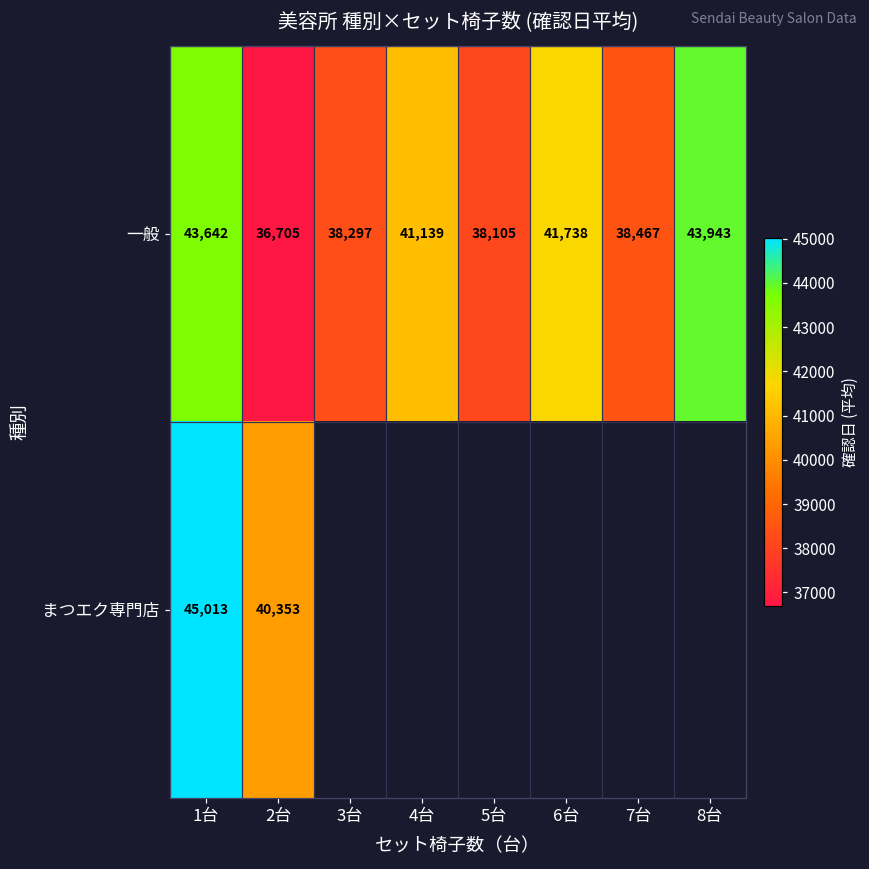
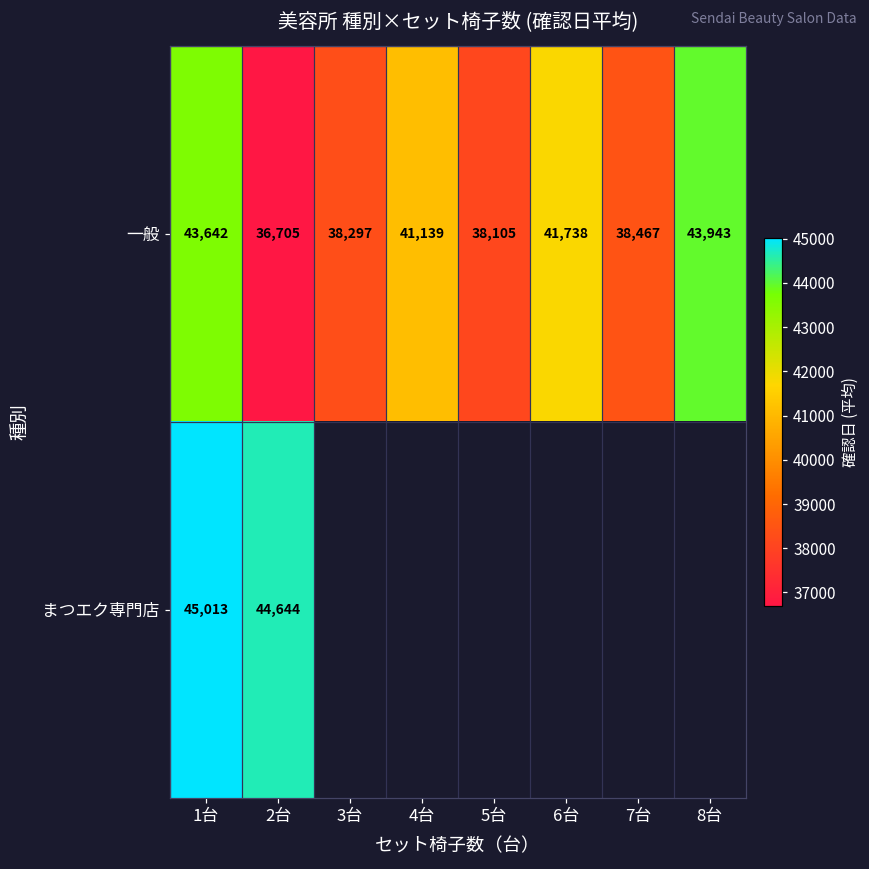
  {
    "一般": {
      "1台": "43,642",
      "2台": "36,705",
      "3台": "38,297",
      "4台": "41,139",
      "5台": "38,105",
      "6台": "41,738",
      "7台": "38,467",
      "8台": "43,943"
    },
    "まつエク専門店": {
      "1台": "45,013",
-     "2台": "40,353"
+     "2台": "44,644"
    }
  }
